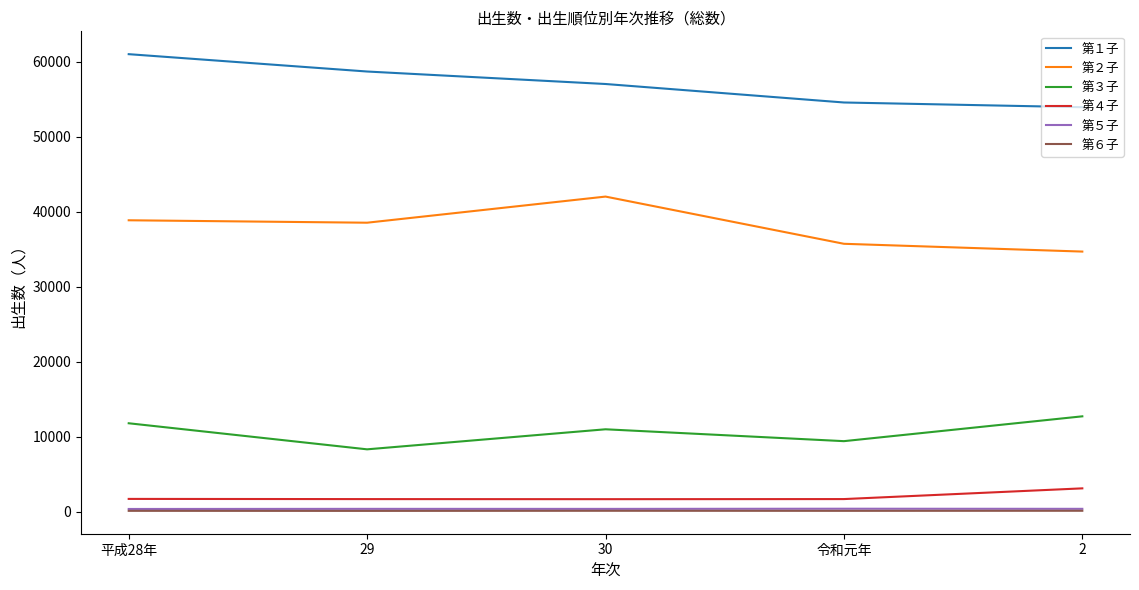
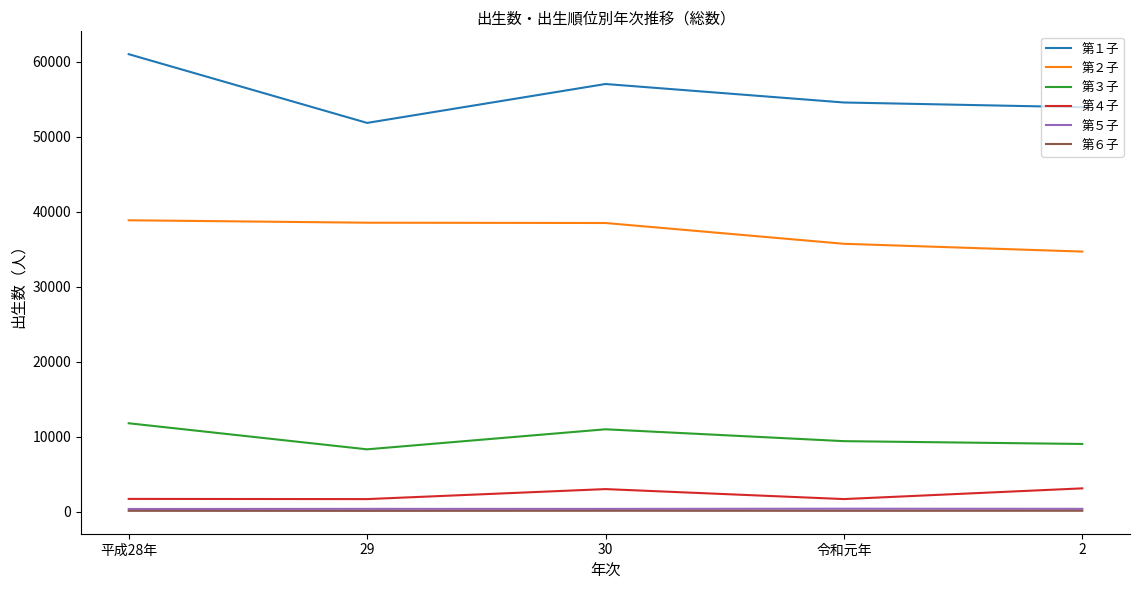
  {
    "第１子": {
      "平成28年": 61000,
-     "29": 59000,
+     "29": 52000,
      "30": 57000,
      "令和元年": 55000
    },
    "第２子": {
      "平成28年": 39000,
      "29": 39000,
-     "30": 42000,
+     "30": 38000,
      "令和元年": 36000,
      "2": 35000
    },
    "第３子": {
      "平成28年": 12000,
      "29": 8000,
      "30": 11000,
      "令和元年": 9000,
-     "2": 13000
+     "2": 9000
    },
    "第４子": {
      "平成28年": 2000,
      "29": 2000,
-     "30": 2000,
+     "30": 3000,
      "令和元年": 2000,
      "2": 3000
    }
  }
